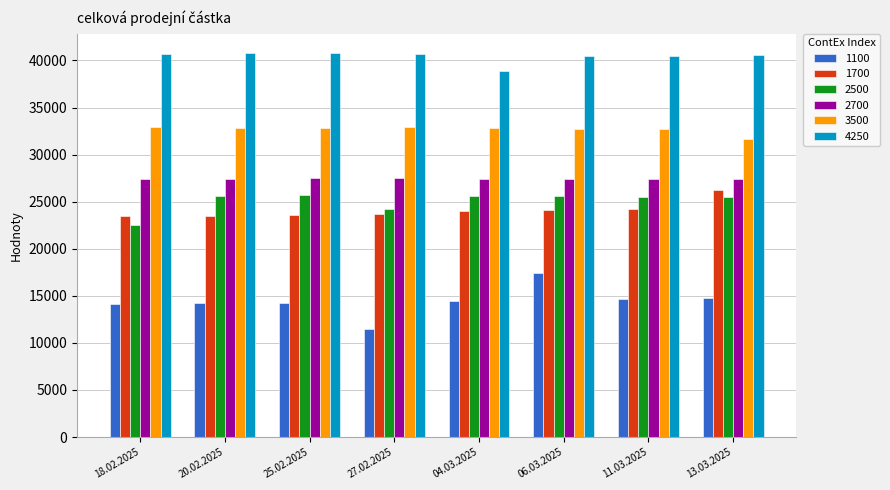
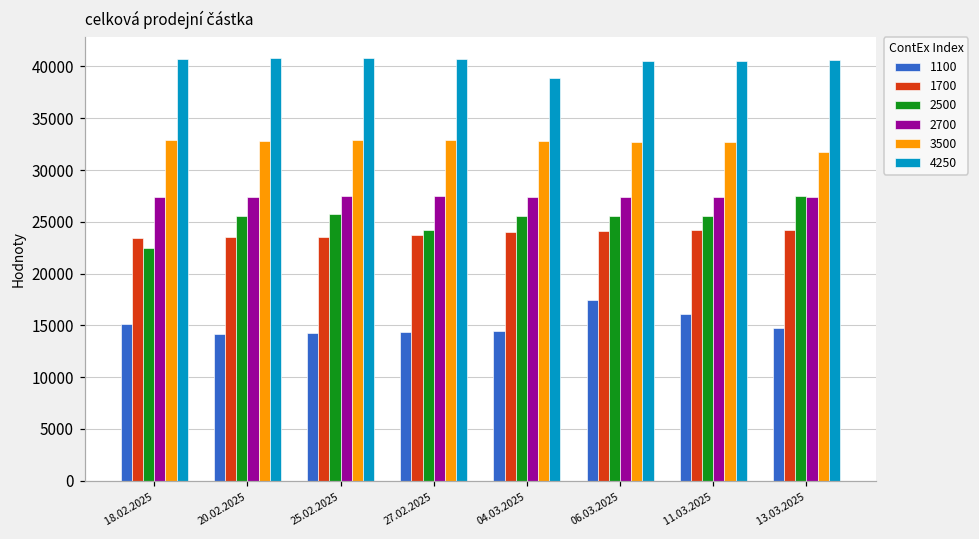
  {
    "1100": {
-     "18.02.2025": 14000,
+     "18.02.2025": 15000,
      "20.02.2025": 14000,
      "25.02.2025": 14000,
-     "27.02.2025": 11000,
+     "27.02.2025": 14000,
      "04.03.2025": 14000,
      "06.03.2025": 17000,
-     "11.03.2025": 15000,
+     "11.03.2025": 16000,
      "13.03.2025": 15000
    },
    "1700": {
      "18.02.2025": 23000,
      "20.02.2025": 23000,
      "25.02.2025": 24000,
      "27.02.2025": 24000,
      "04.03.2025": 24000,
      "06.03.2025": 24000,
      "11.03.2025": 24000,
-     "13.03.2025": 26000
+     "13.03.2025": 24000
    },
    "2500": {
      "18.02.2025": 22000,
      "20.02.2025": 26000,
      "25.02.2025": 26000,
      "27.02.2025": 24000,
      "04.03.2025": 26000,
      "06.03.2025": 26000,
      "11.03.2025": 26000,
-     "13.03.2025": 26000
+     "13.03.2025": 27000
    },
    "2700": {
      "18.02.2025": 27000,
      "20.02.2025": 27000,
      "25.02.2025": 27000,
      "27.02.2025": 27000,
      "04.03.2025": 27000,
      "06.03.2025": 27000,
      "11.03.2025": 27000,
      "13.03.2025": 27000
    },
    "3500": {
      "18.02.2025": 33000,
      "20.02.2025": 33000,
      "25.02.2025": 33000,
      "27.02.2025": 33000,
      "04.03.2025": 33000,
      "06.03.2025": 33000,
      "11.03.2025": 33000,
      "13.03.2025": 32000
    },
    "4250": {
      "18.02.2025": 41000,
      "20.02.2025": 41000,
      "25.02.2025": 41000,
      "27.02.2025": 41000,
      "04.03.2025": 39000,
      "06.03.2025": 40000,
      "11.03.2025": 41000,
      "13.03.2025": 41000
    }
  }
